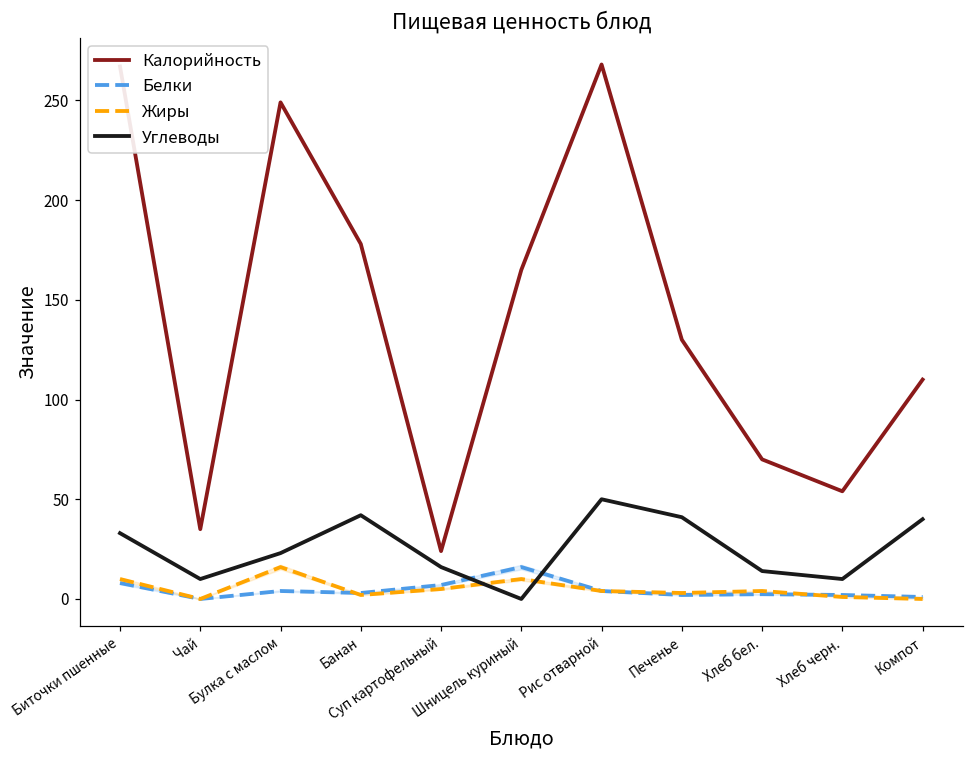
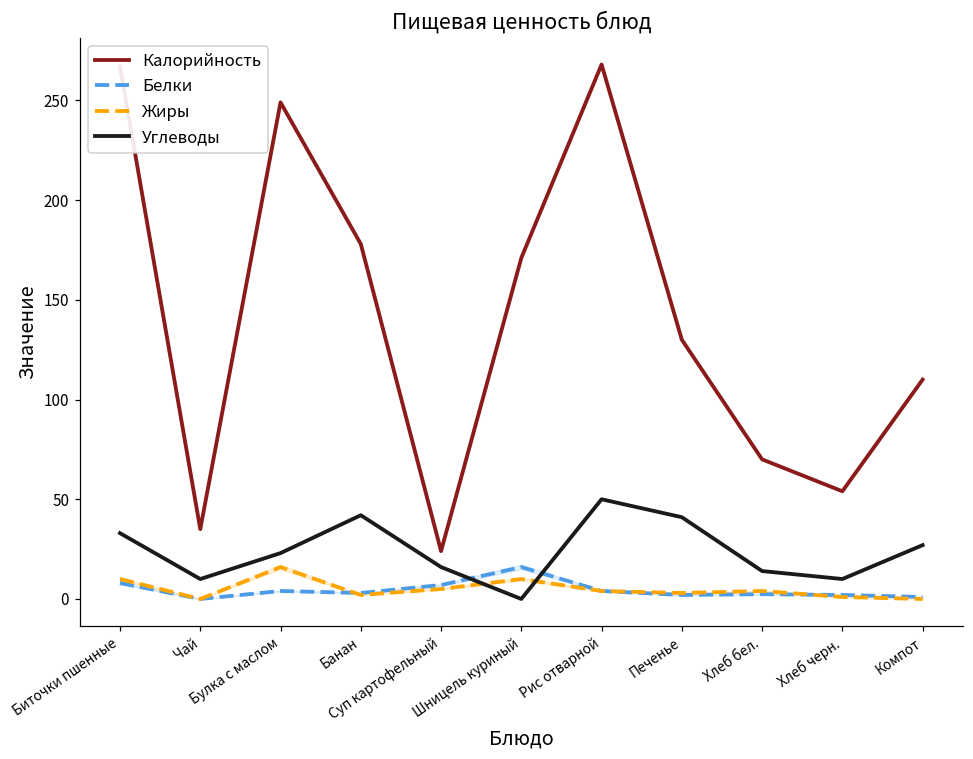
  {
    "Калорийность": {
      "Чай": 35,
      "Булка с маслом": 249,
      "Банан": 178,
      "Суп картофельный": 24,
-     "Шницель куриный": 165,
+     "Шницель куриный": 171,
      "Рис отварной": 268,
      "Печенье": 130,
      "Хлеб бел.": 70,
      "Хлеб черн.": 54,
      "Компот": 110
    },
    "Углеводы": {
      "Биточки пшенные": 33,
      "Чай": 10,
      "Булка с маслом": 23,
      "Банан": 42,
      "Суп картофельный": 16,
      "Шницель куриный": 0,
      "Рис отварной": 50,
      "Печенье": 41,
      "Хлеб бел.": 14,
      "Хлеб черн.": 10,
-     "Компот": 40
+     "Компот": 27
    }
  }
